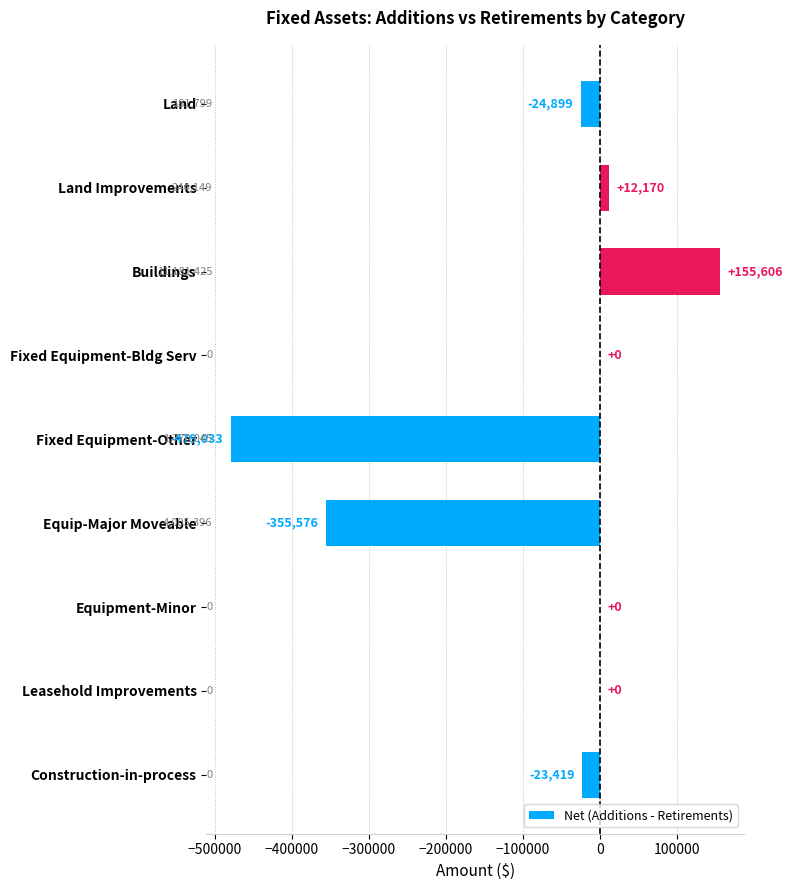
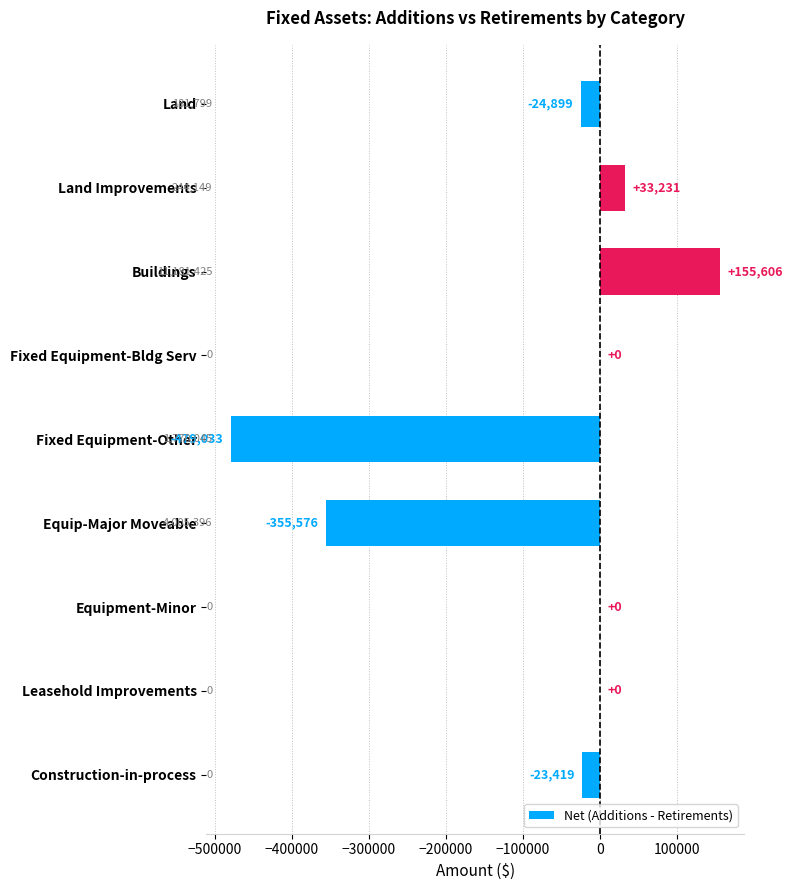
  {
    "Land": "-24,899",
-   "Land Improvements": "+12,170",
+   "Land Improvements": "+33,231",
    "Buildings": "+155,606",
    "Fixed Equipment-Bldg Serv": "+0",
    "Equip-Major Moveable": "-355,576",
    "Equipment-Minor": "+0",
    "Leasehold Improvements": "+0",
    "Construction-in-process": "-23,419"
  }
